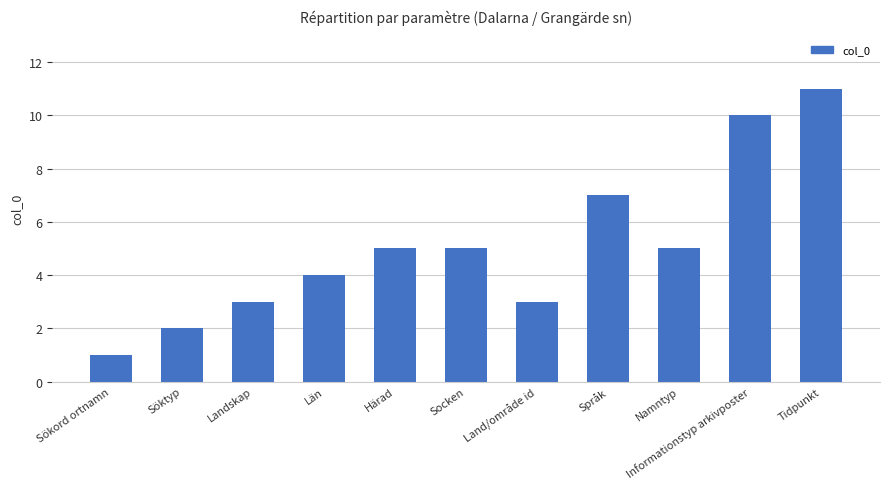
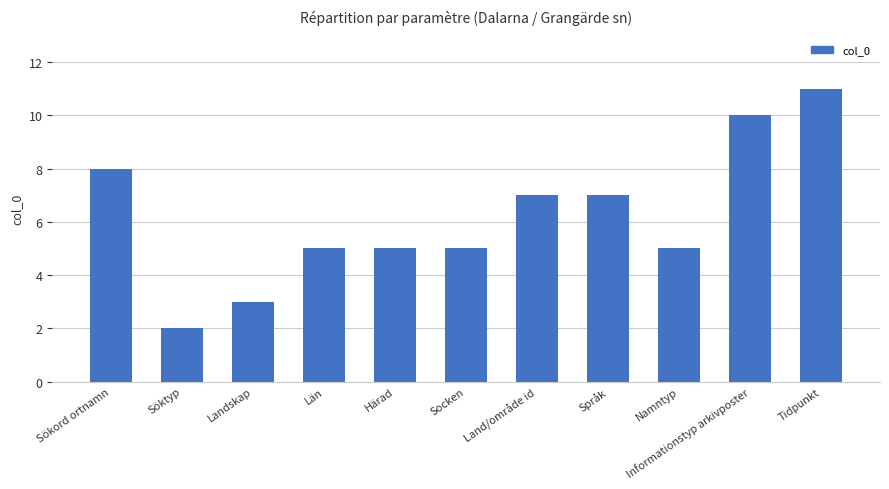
  {
-   "Sökord ortnamn": 1,
+   "Sökord ortnamn": 8,
    "Söktyp": 2,
    "Landskap": 3,
-   "Län": 4,
+   "Län": 5,
    "Härad": 5,
    "Socken": 5,
-   "Land/område id": 3,
+   "Land/område id": 7,
    "Språk": 7,
    "Namntyp": 5,
    "Informationstyp arkivposter": 10,
    "Tidpunkt": 11
  }
